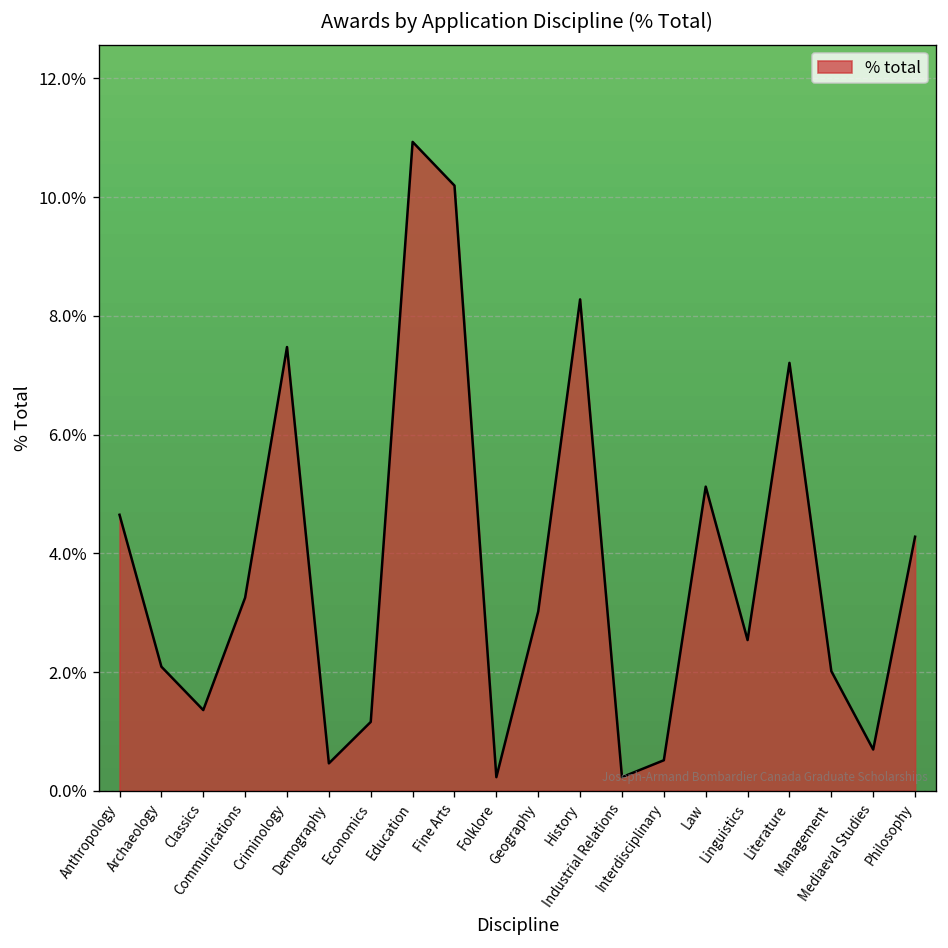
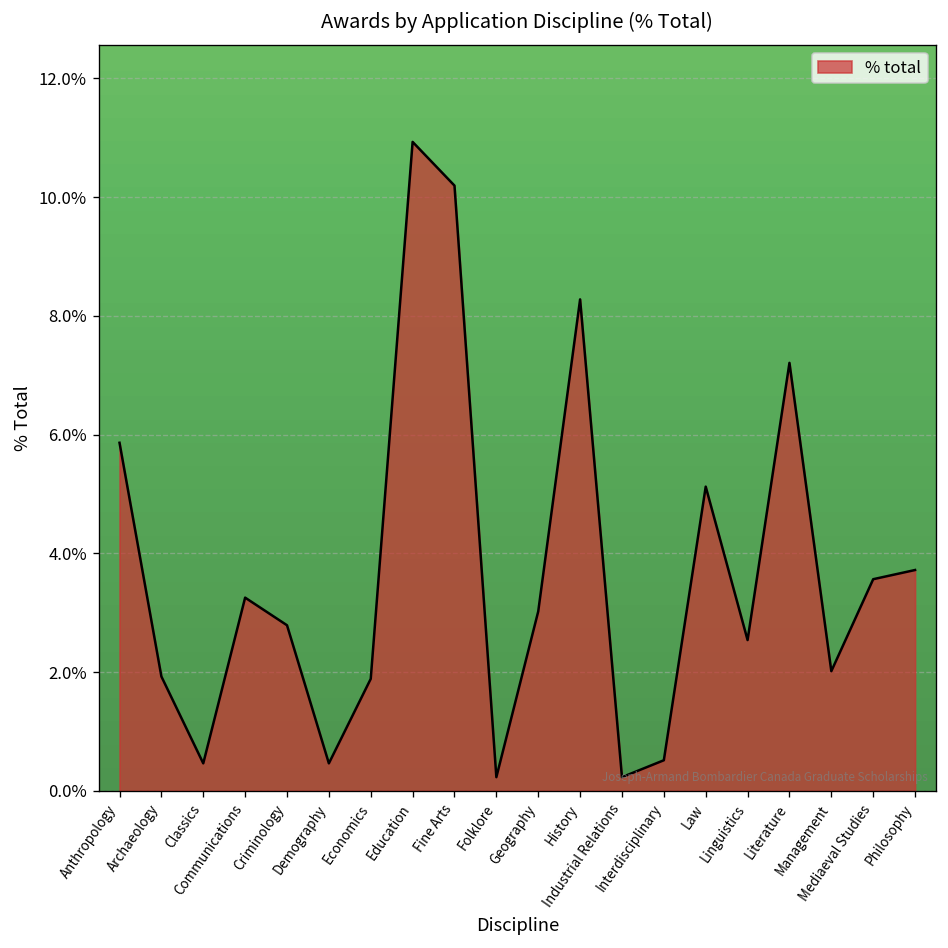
  {
-   "Anthropology": "4.7%",
-   "Archaeology": "2.1%",
-   "Classics": "1.4%",
+   "Anthropology": "5.9%",
+   "Archaeology": "1.9%",
+   "Classics": "0.5%",
    "Communications": "3.3%",
-   "Criminology": "7.5%",
+   "Criminology": "2.8%",
    "Demography": "0.5%",
-   "Economics": "1.2%",
+   "Economics": "1.9%",
    "Education": "10.9%",
    "Fine Arts": "10.2%",
    "Folklore": "0.2%",
    "Geography": "3.0%",
    "History": "8.3%",
    "Industrial Relations": "0.2%",
    "Interdisciplinary": "0.5%",
    "Law": "5.1%",
    "Linguistics": "2.5%",
    "Literature": "7.2%",
    "Management": "2.0%",
-   "Mediaeval Studies": "0.7%",
-   "Philosophy": "4.3%"
+   "Mediaeval Studies": "3.6%",
+   "Philosophy": "3.7%"
  }
